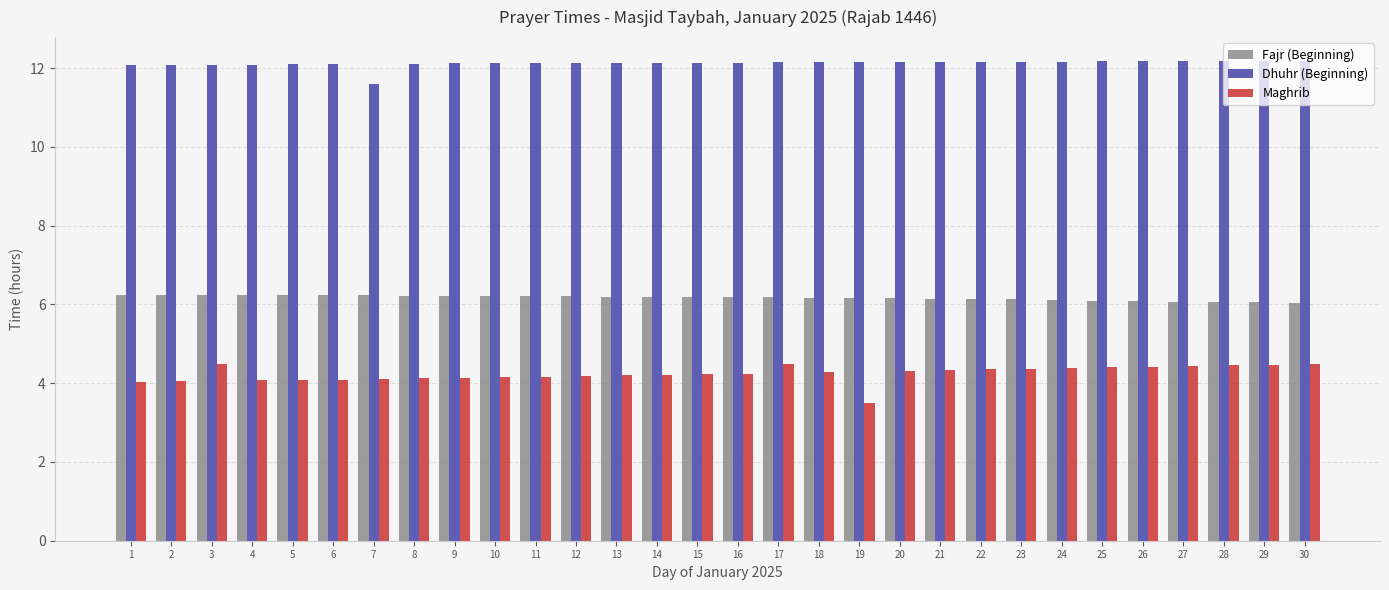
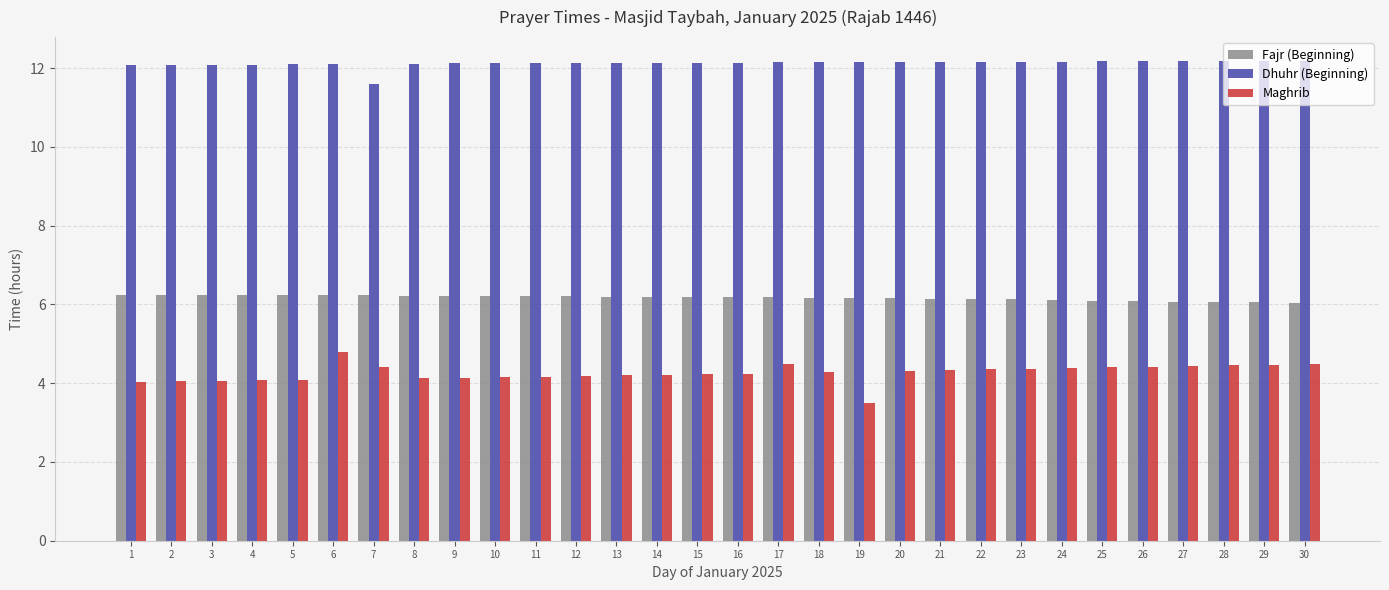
  {
    "Fajr (Beginning)": {
      "1": 6.2,
      "2": 6.2,
      "3": 6.2,
      "4": 6.2,
      "5": 6.2,
      "6": 6.2,
      "7": 6.2,
      "8": 6.2,
      "9": 6.2,
      "10": 6.2,
      "11": 6.2,
      "12": 6.2,
      "13": 6.2,
      "14": 6.2,
      "15": 6.2,
      "16": 6.2,
      "17": 6.2,
      "18": 6.2,
      "19": 6.2,
      "20": 6.2,
      "21": 6.2,
      "22": 6.1,
      "23": 6.1,
      "24": 6.1,
      "25": 6.1,
      "26": 6.1,
      "27": 6.1,
      "28": 6.1,
      "29": 6.1,
      "30": 6.0
    },
    "Dhuhr (Beginning)": {
      "1": 12.1,
      "2": 12.1,
      "3": 12.1,
      "4": 12.1,
      "5": 12.1,
      "6": 12.1,
      "7": 11.6,
      "8": 12.1,
      "9": 12.1,
      "10": 12.1,
      "11": 12.1,
      "12": 12.1,
      "13": 12.1,
      "14": 12.1,
      "15": 12.1,
      "16": 12.1,
      "17": 12.2,
      "18": 12.2,
      "19": 12.2,
      "20": 12.2,
      "21": 12.2,
      "22": 12.2,
      "23": 12.2,
      "24": 12.2,
      "25": 12.2,
      "26": 12.2,
      "27": 12.2
    },
    "Maghrib": {
      "1": 4.0,
      "2": 4.1,
-     "3": 4.5,
+     "3": 4.1,
      "4": 4.1,
      "5": 4.1,
-     "6": 4.1,
-     "7": 4.1,
+     "6": 4.8,
+     "7": 4.4,
      "8": 4.1,
      "9": 4.1,
      "10": 4.2,
      "11": 4.2,
      "12": 4.2,
      "13": 4.2,
      "14": 4.2,
      "15": 4.2,
      "16": 4.2,
      "17": 4.5,
      "18": 4.3,
      "19": 3.5,
      "20": 4.3,
      "21": 4.3,
      "22": 4.4,
      "23": 4.4,
      "24": 4.4,
      "25": 4.4,
      "26": 4.4,
      "27": 4.4,
      "28": 4.5,
      "29": 4.5,
      "30": 4.5
    }
  }
